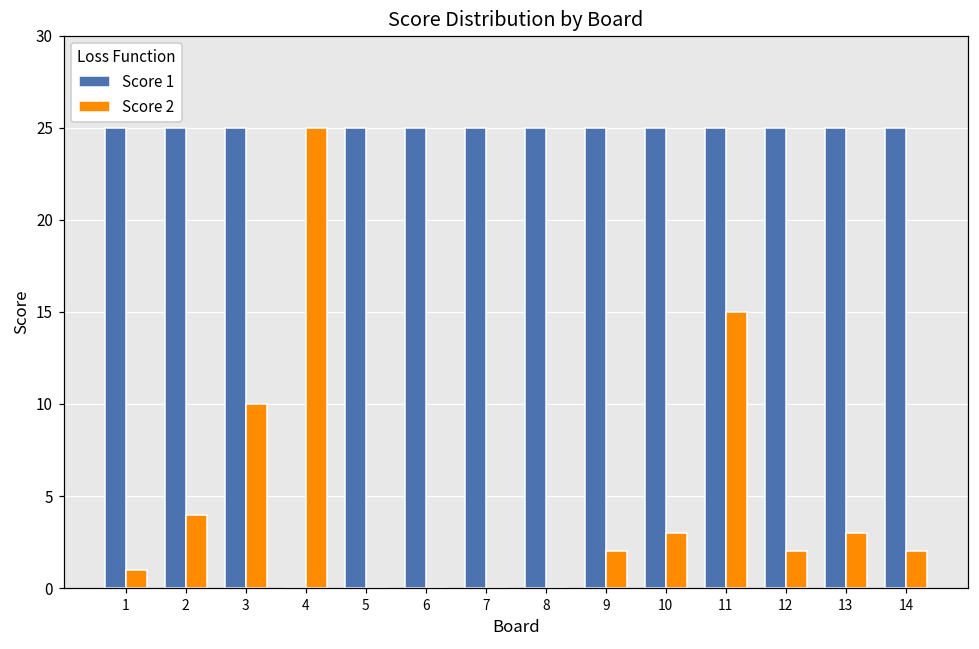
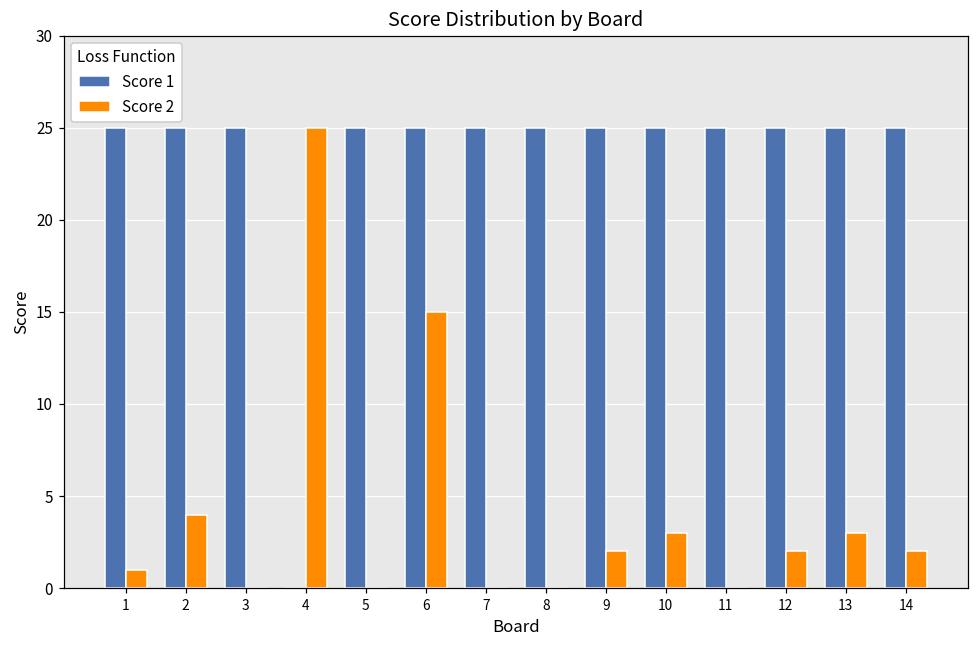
  {
    "Score 1": {
      "1": 25,
      "2": 25,
      "3": 25,
      "4": 0,
      "5": 25,
      "6": 25,
      "7": 25,
      "8": 25,
      "9": 25,
      "10": 25,
      "11": 25,
      "12": 25,
      "13": 25,
      "14": 25
    },
    "Score 2": {
      "1": 1,
      "2": 4,
-     "3": 10,
+     "3": 0,
      "4": 25,
      "5": 0,
-     "6": 0,
+     "6": 15,
      "7": 0,
      "8": 0,
      "9": 2,
      "10": 3,
-     "11": 15,
+     "11": 0,
      "12": 2,
      "13": 3,
      "14": 2
    }
  }
